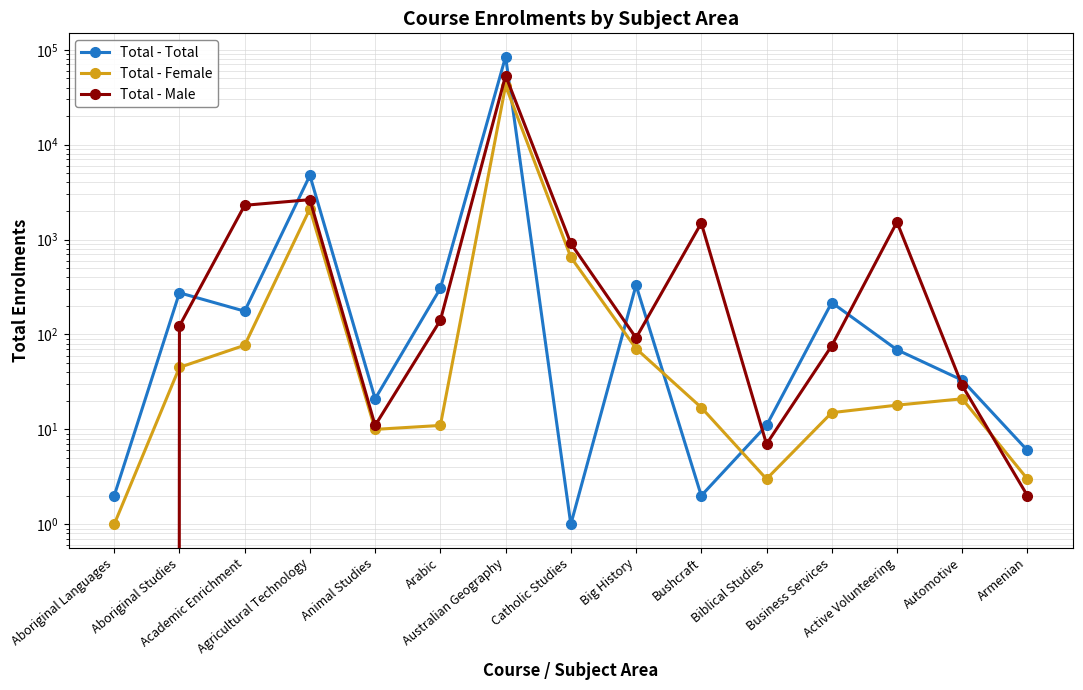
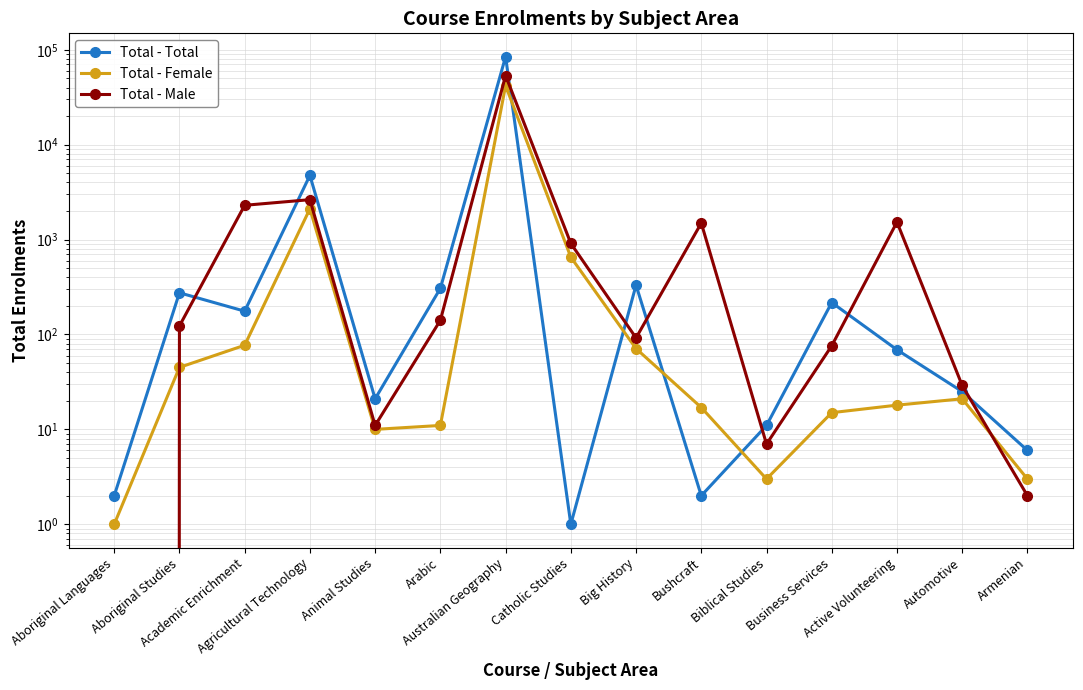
  {
    "Total - Total": {
      "Aboriginal Languages": 2,
      "Aboriginal Studies": 280,
      "Academic Enrichment": 180,
      "Agricultural Technology": 5000,
      "Animal Studies": 21,
      "Arabic": 310,
      "Australian Geography": 80000,
      "Catholic Studies": 1,
      "Big History": 330,
      "Bushcraft": 2,
      "Biblical Studies": 11,
      "Business Services": 220,
      "Active Volunteering": 70,
-     "Automotive": 33,
+     "Automotive": 25,
      "Armenian": 6
    },
    "Total - Female": {
      "Aboriginal Languages": 1,
      "Aboriginal Studies": 50,
      "Academic Enrichment": 80,
      "Agricultural Technology": 2100,
      "Animal Studies": 10,
      "Arabic": 11,
      "Australian Geography": 40000,
      "Catholic Studies": 700,
      "Big History": 70,
      "Bushcraft": 17,
      "Biblical Studies": 3,
      "Business Services": 15,
      "Active Volunteering": 18,
      "Automotive": 21,
      "Armenian": 3
    },
    "Total - Male": {
      "Aboriginal Studies": 120,
      "Academic Enrichment": 2300,
      "Agricultural Technology": 2600,
      "Animal Studies": 11,
      "Arabic": 140,
      "Australian Geography": 50000,
      "Catholic Studies": 900,
      "Big History": 90,
      "Bushcraft": 1500,
      "Biblical Studies": 7,
      "Business Services": 80,
      "Active Volunteering": 1500,
      "Automotive": 29,
      "Armenian": 2
    }
  }
